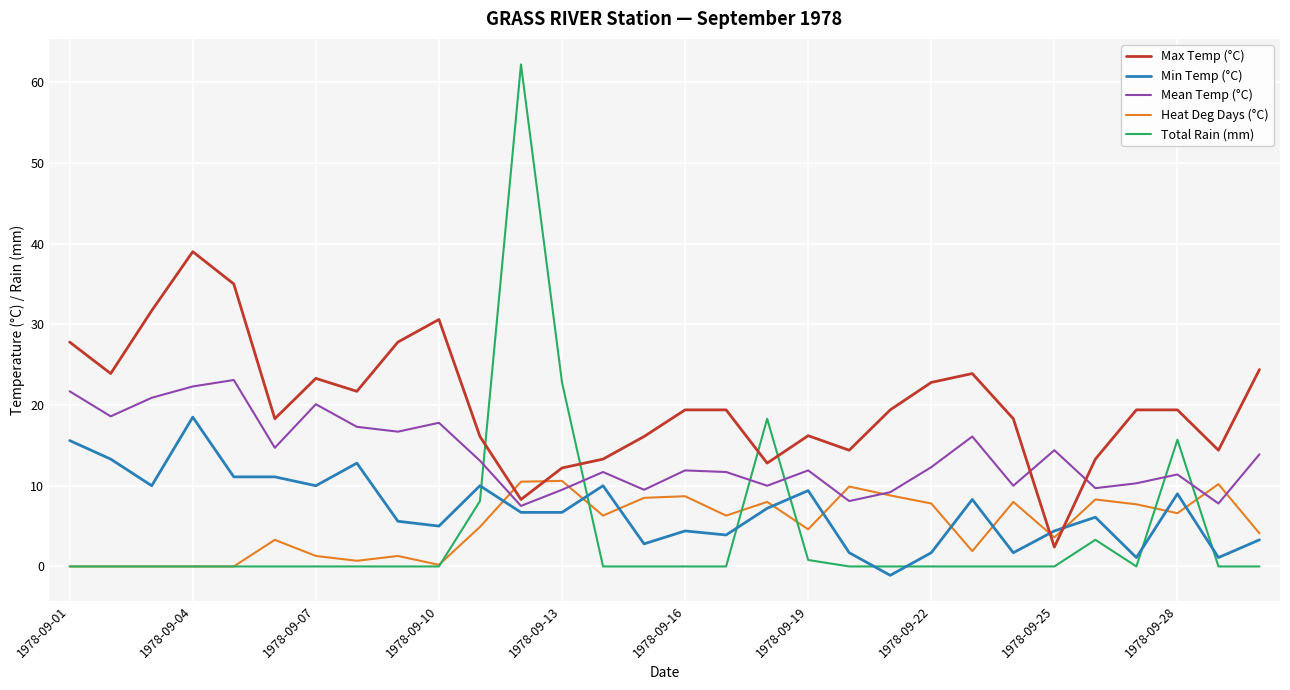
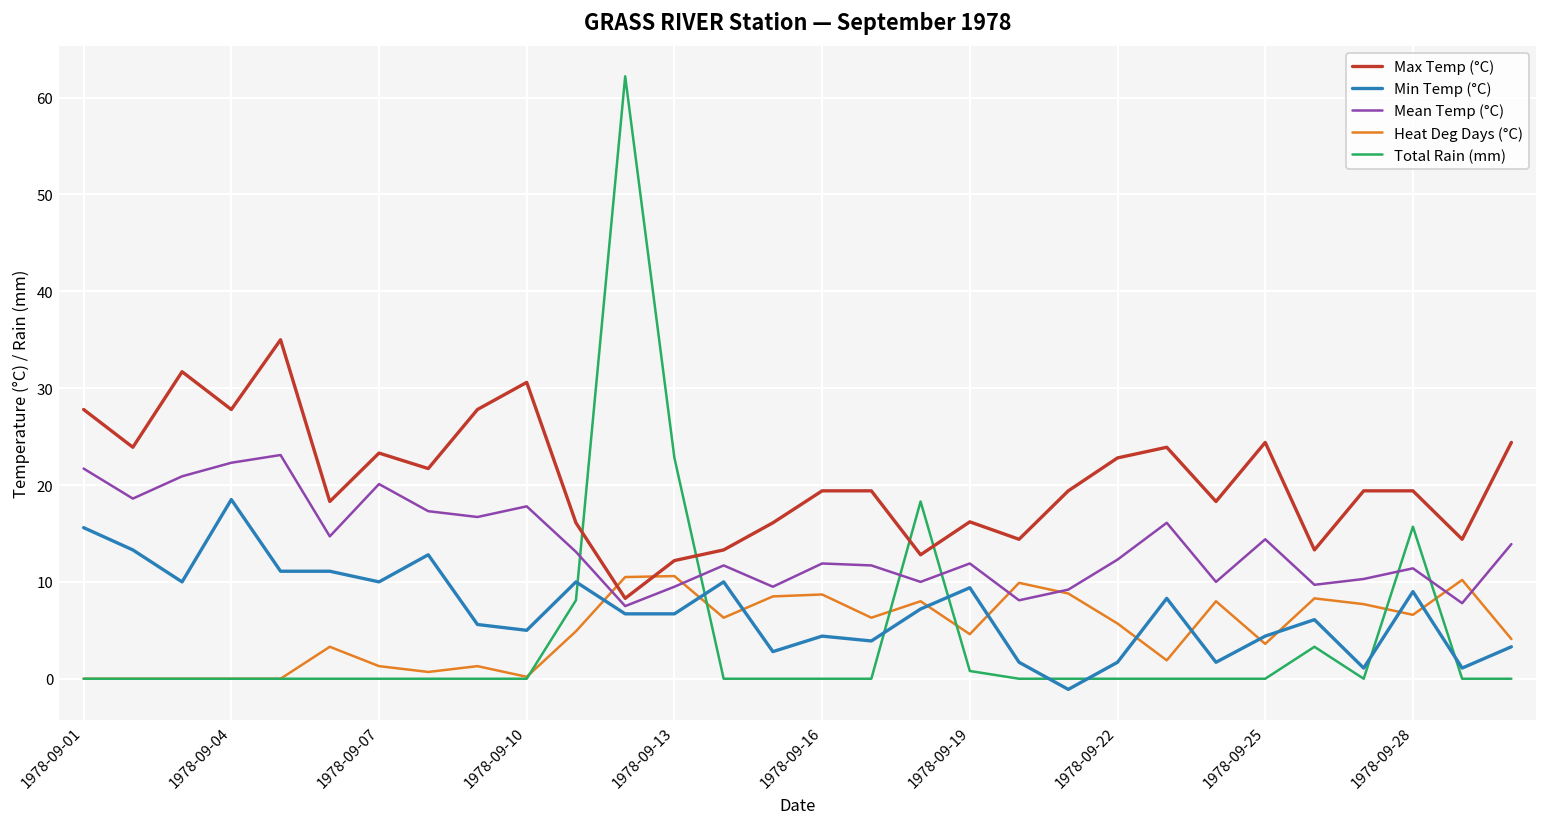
  {
    "Max Temp (°C)": {
      "1978-09-01": 28,
-     "1978-09-04": 39,
+     "1978-09-04": 28,
      "1978-09-07": 23,
      "1978-09-10": 31,
      "1978-09-13": 12,
      "1978-09-16": 19,
      "1978-09-19": 16,
      "1978-09-22": 23,
-     "1978-09-25": 2,
+     "1978-09-25": 24,
      "1978-09-28": 19
    },
    "Min Temp (°C)": {
      "1978-09-01": 16,
      "1978-09-04": 19,
      "1978-09-07": 10,
      "1978-09-10": 5,
      "1978-09-13": 7,
      "1978-09-16": 4,
      "1978-09-19": 9,
      "1978-09-22": 2,
      "1978-09-25": 4,
      "1978-09-28": 9
    },
    "Mean Temp (°C)": {
      "1978-09-01": 22,
      "1978-09-04": 22,
      "1978-09-07": 20,
      "1978-09-10": 18,
      "1978-09-13": 10,
      "1978-09-16": 12,
      "1978-09-19": 12,
      "1978-09-22": 12,
      "1978-09-25": 14,
      "1978-09-28": 11
    },
    "Heat Deg Days (°C)": {
      "1978-09-07": 1,
      "1978-09-13": 11,
      "1978-09-16": 9,
      "1978-09-19": 5,
-     "1978-09-22": 8,
+     "1978-09-22": 6,
      "1978-09-25": 4,
      "1978-09-28": 7
    },
    "Total Rain (mm)": {
      "1978-09-07": 0,
      "1978-09-13": 23,
      "1978-09-16": 0,
      "1978-09-19": 1,
      "1978-09-22": 0,
      "1978-09-25": 0,
      "1978-09-28": 16
    }
  }
